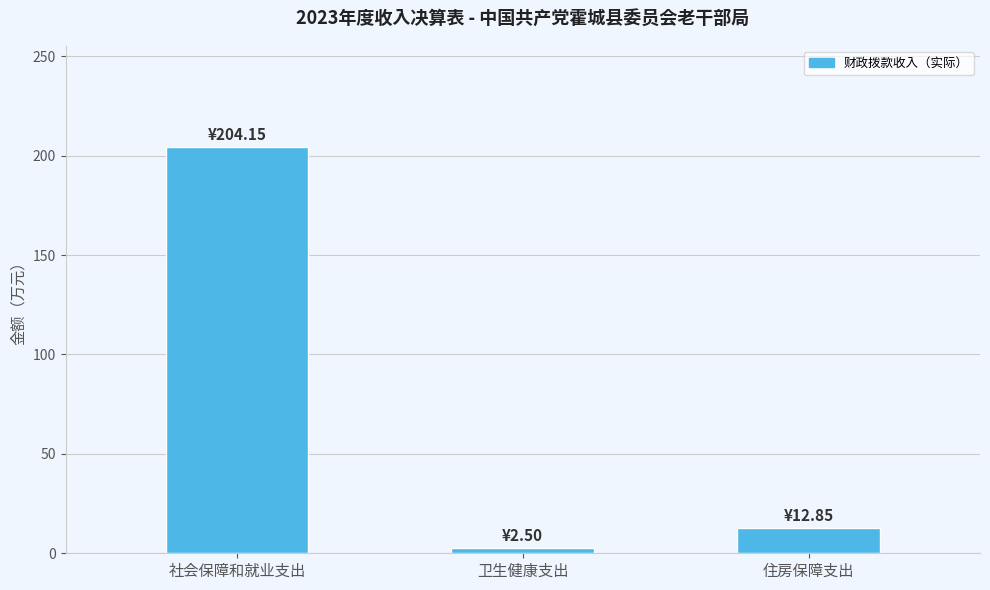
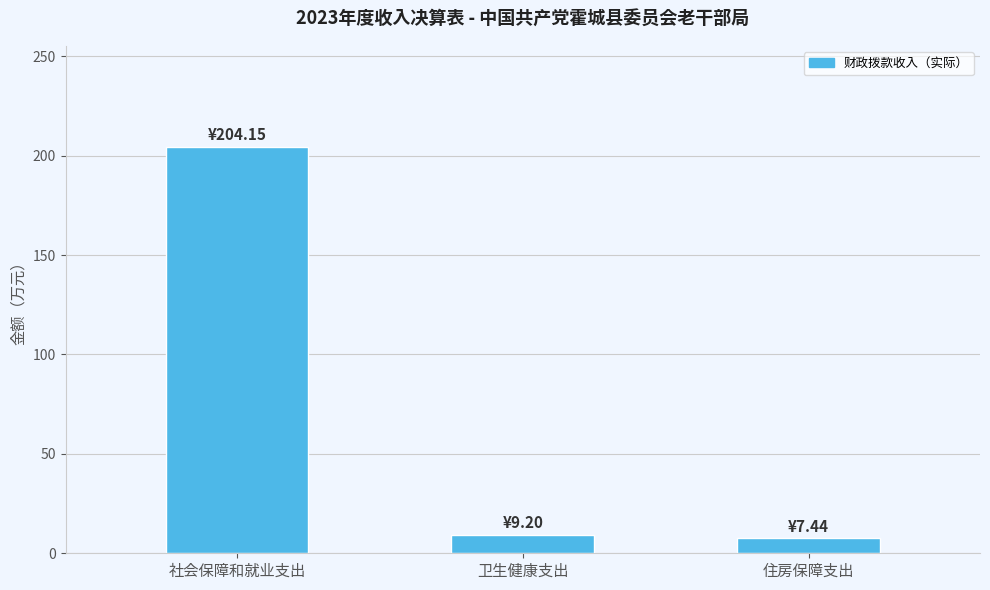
  {
    "社会保障和就业支出": "¥204.15",
-   "卫生健康支出": "¥2.50",
-   "住房保障支出": "¥12.85"
+   "卫生健康支出": "¥9.20",
+   "住房保障支出": "¥7.44"
  }
